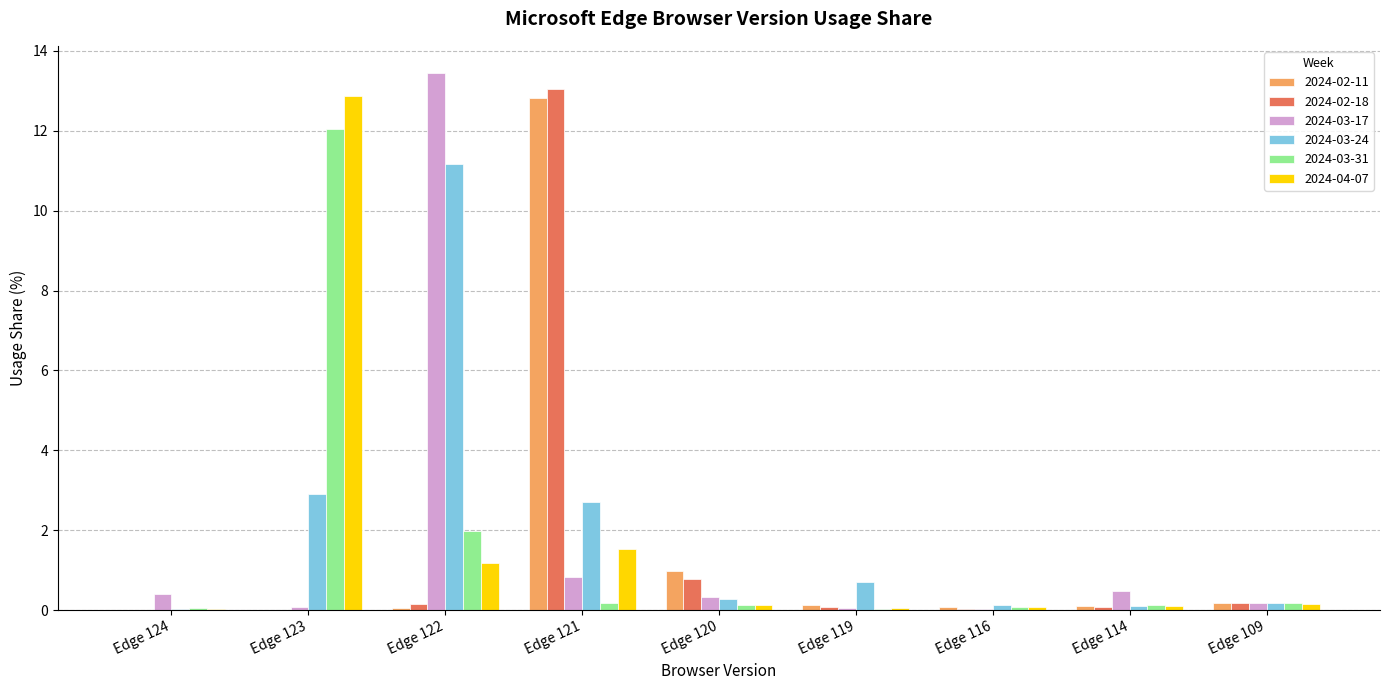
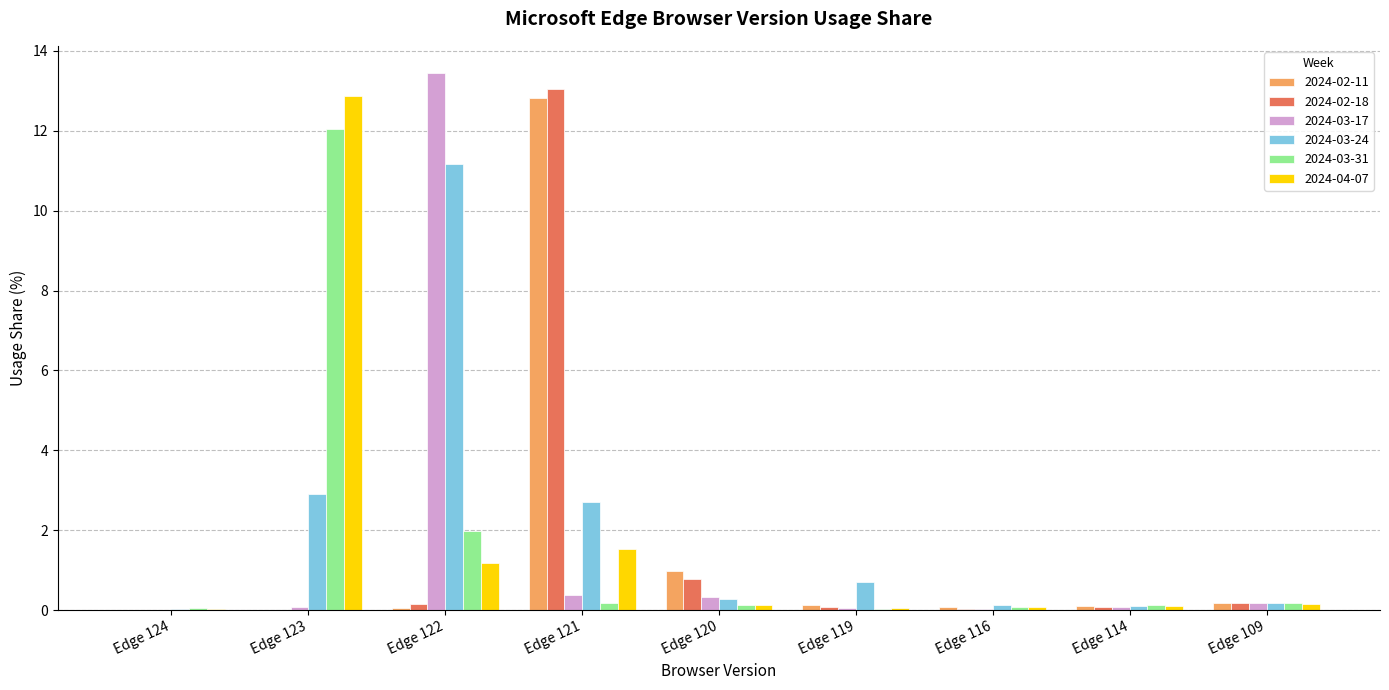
  {
    "2024-03-17": {
-     "Edge 124": 0.4,
+     "Edge 124": 0.0,
      "Edge 123": 0.1,
      "Edge 122": 13.5,
-     "Edge 121": 0.8,
+     "Edge 121": 0.4,
      "Edge 120": 0.3,
-     "Edge 114": 0.5,
+     "Edge 114": 0.1,
      "Edge 109": 0.2
    },
    "2024-03-24": {
      "Edge 123": 2.9,
      "Edge 122": 11.2,
      "Edge 121": 2.7,
      "Edge 120": 0.3,
      "Edge 119": 0.7,
      "Edge 116": 0.1,
      "Edge 114": 0.1,
      "Edge 109": 0.2
    },
    "2024-03-31": {
      "Edge 123": 12.0,
      "Edge 122": 2.0,
      "Edge 121": 0.2,
      "Edge 120": 0.1,
      "Edge 116": 0.1,
      "Edge 114": 0.1,
      "Edge 109": 0.2
    },
    "2024-04-07": {
      "Edge 123": 12.9,
      "Edge 122": 1.2,
      "Edge 121": 1.5,
      "Edge 120": 0.1,
      "Edge 116": 0.1,
      "Edge 114": 0.1,
      "Edge 109": 0.2
    }
  }
